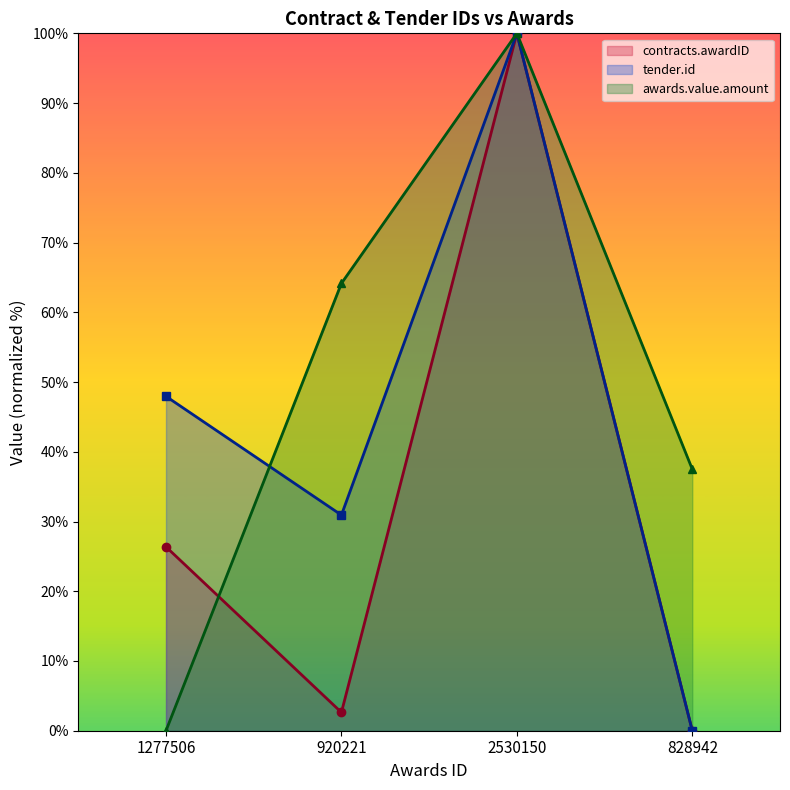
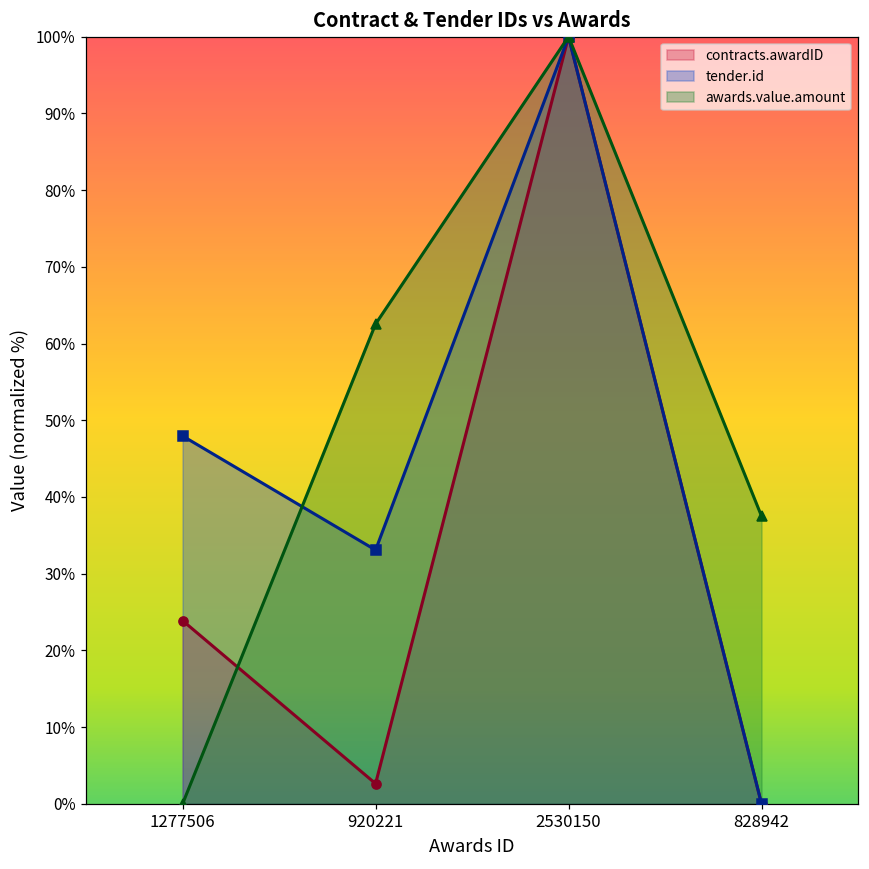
  {
    "contracts.awardID": {
-     "1277506": "26%",
+     "1277506": "24%",
      "920221": "3%"
    },
    "tender.id": {
      "1277506": "48%",
-     "920221": "31%"
+     "920221": "33%"
    },
    "awards.value.amount": {
      "1277506": "0%",
-     "920221": "64%",
+     "920221": "63%",
      "828942": "37%"
    }
  }
